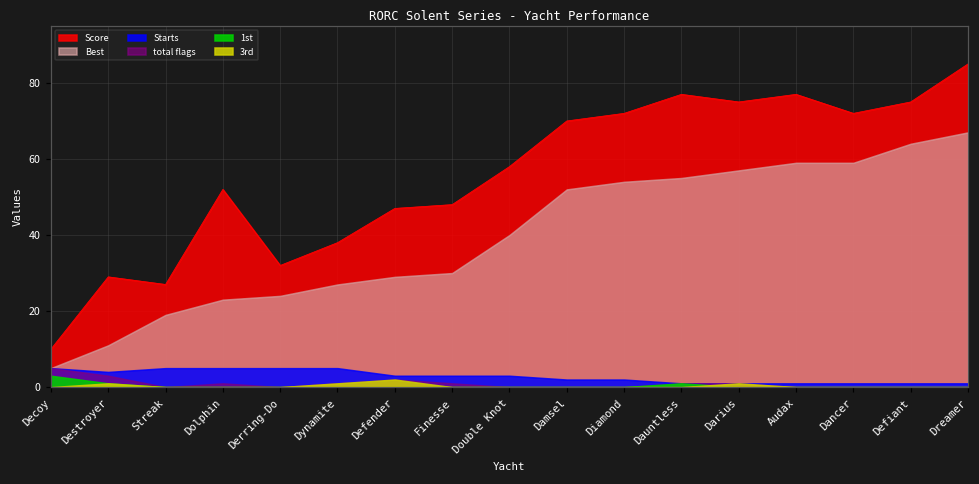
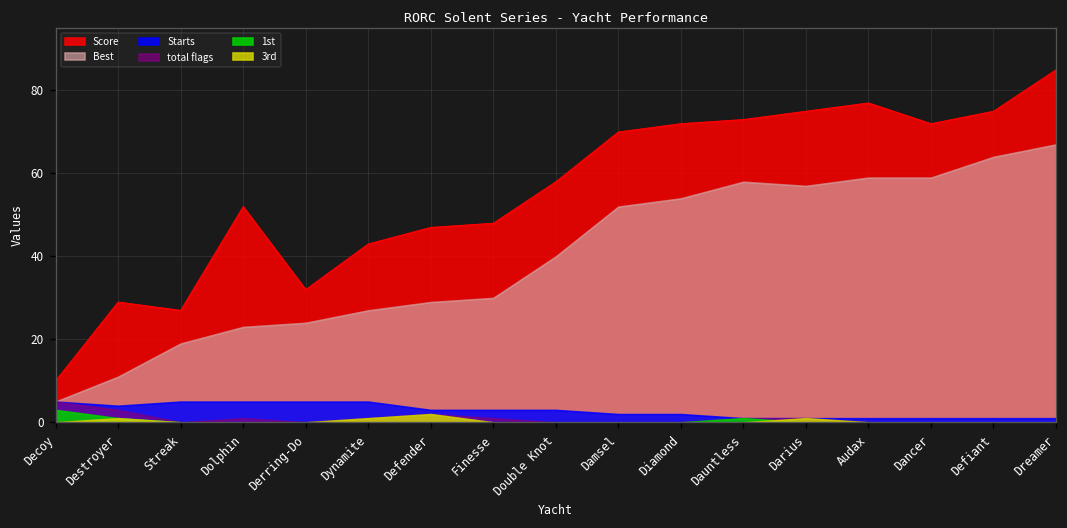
  {
    "Score": {
      "Decoy": 10,
      "Destroyer": 29,
      "Streak": 27,
      "Dolphin": 52,
      "Derring-Do": 32,
-     "Dynamite": 38,
+     "Dynamite": 43,
      "Defender": 47,
      "Finesse": 48,
      "Double Knot": 58,
      "Damsel": 70,
      "Diamond": 72,
-     "Dauntless": 77,
+     "Dauntless": 73,
      "Darius": 75,
      "Audax": 77,
      "Dancer": 72,
      "Defiant": 75,
      "Dreamer": 85
    },
    "Best": {
      "Destroyer": 11,
      "Streak": 19,
      "Dolphin": 23,
      "Derring-Do": 24,
      "Dynamite": 27,
      "Defender": 29,
      "Finesse": 30,
      "Double Knot": 40,
      "Damsel": 52,
      "Diamond": 54,
-     "Dauntless": 55,
+     "Dauntless": 58,
      "Darius": 57,
      "Audax": 59,
      "Dancer": 59,
      "Defiant": 64,
      "Dreamer": 67
    },
    "Starts": {
      "Destroyer": 4,
      "Streak": 5,
      "Dolphin": 5,
      "Derring-Do": 5,
      "Dynamite": 5,
      "Defender": 3,
      "Finesse": 3,
      "Double Knot": 3,
      "Damsel": 2,
      "Diamond": 2,
      "Audax": 1,
      "Dancer": 1,
      "Defiant": 1,
      "Dreamer": 1
    },
    "total flags": {
      "Destroyer": 3,
      "Dolphin": 1,
      "Finesse": 1
    },
    "1st": {
      "Decoy": 3,
      "Dynamite": 0,
      "Defender": 0,
      "Darius": 0
    },
    "3rd": {
      "Decoy": 0,
      "Dauntless": 0
    }
  }
